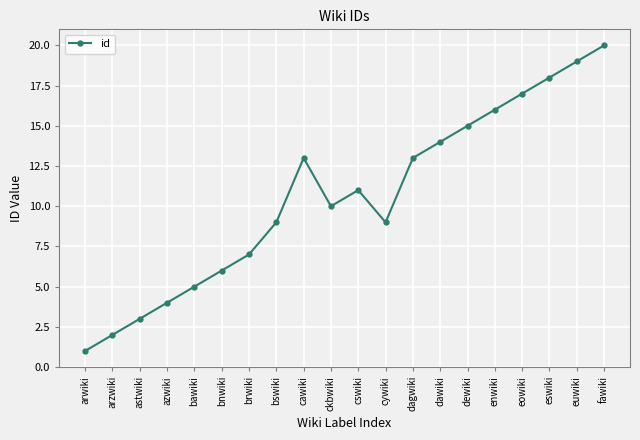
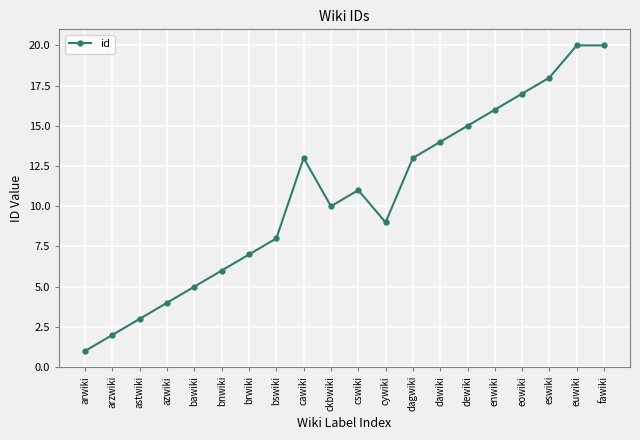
  {
    "arwiki": 1,
    "arzwiki": 2,
    "astwiki": 3,
    "azwiki": 4,
    "bawiki": 5,
    "bnwiki": 6,
    "brwiki": 7,
-   "bswiki": 9,
+   "bswiki": 8,
    "cawiki": 13,
    "ckbwiki": 10,
    "cswiki": 11,
    "cywiki": 9,
    "dagwiki": 13,
    "dawiki": 14,
    "dewiki": 15,
    "enwiki": 16,
    "eowiki": 17,
    "eswiki": 18,
-   "euwiki": 19,
+   "euwiki": 20,
    "fawiki": 20
  }
